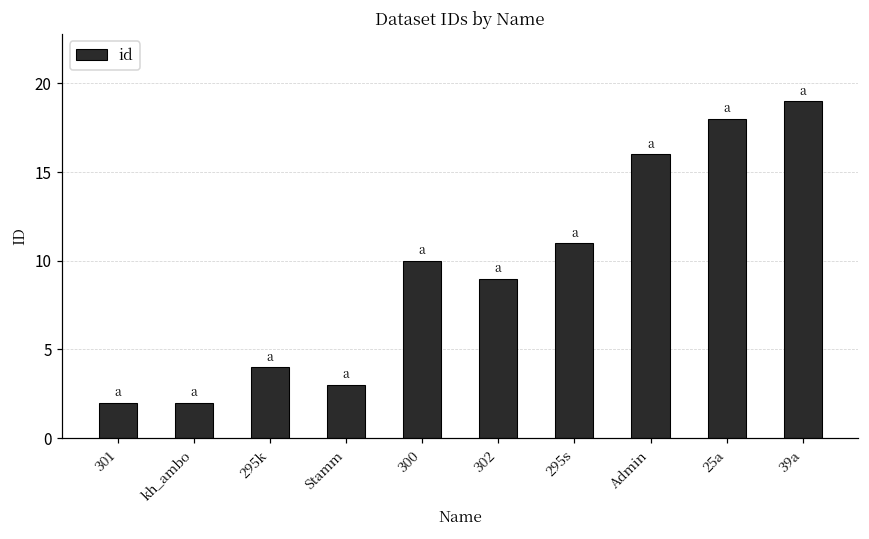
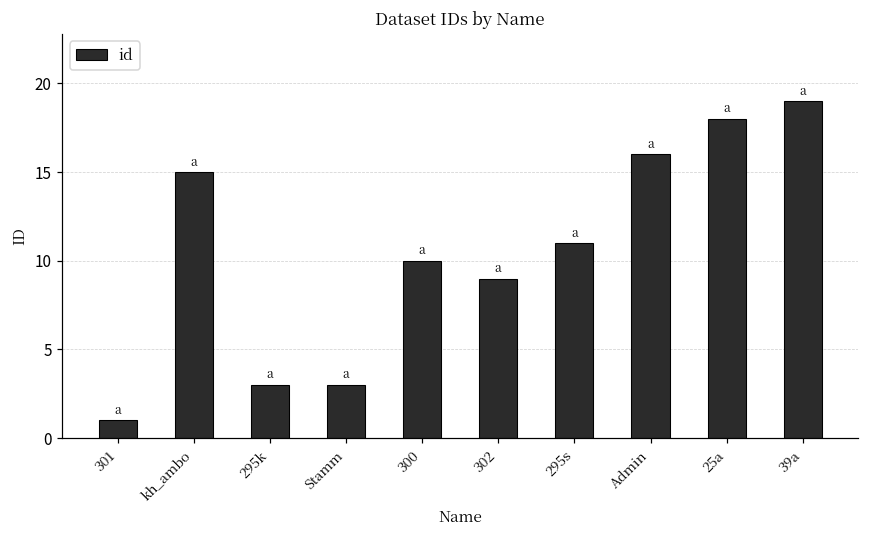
  {
-   "301": 2,
-   "kh_ambo": 2,
-   "295k": 4,
+   "301": 1,
+   "kh_ambo": 15,
+   "295k": 3,
    "Stamm": 3,
    "300": 10,
    "302": 9,
    "295s": 11,
    "Admin": 16,
    "25a": 18,
    "39a": 19
  }
